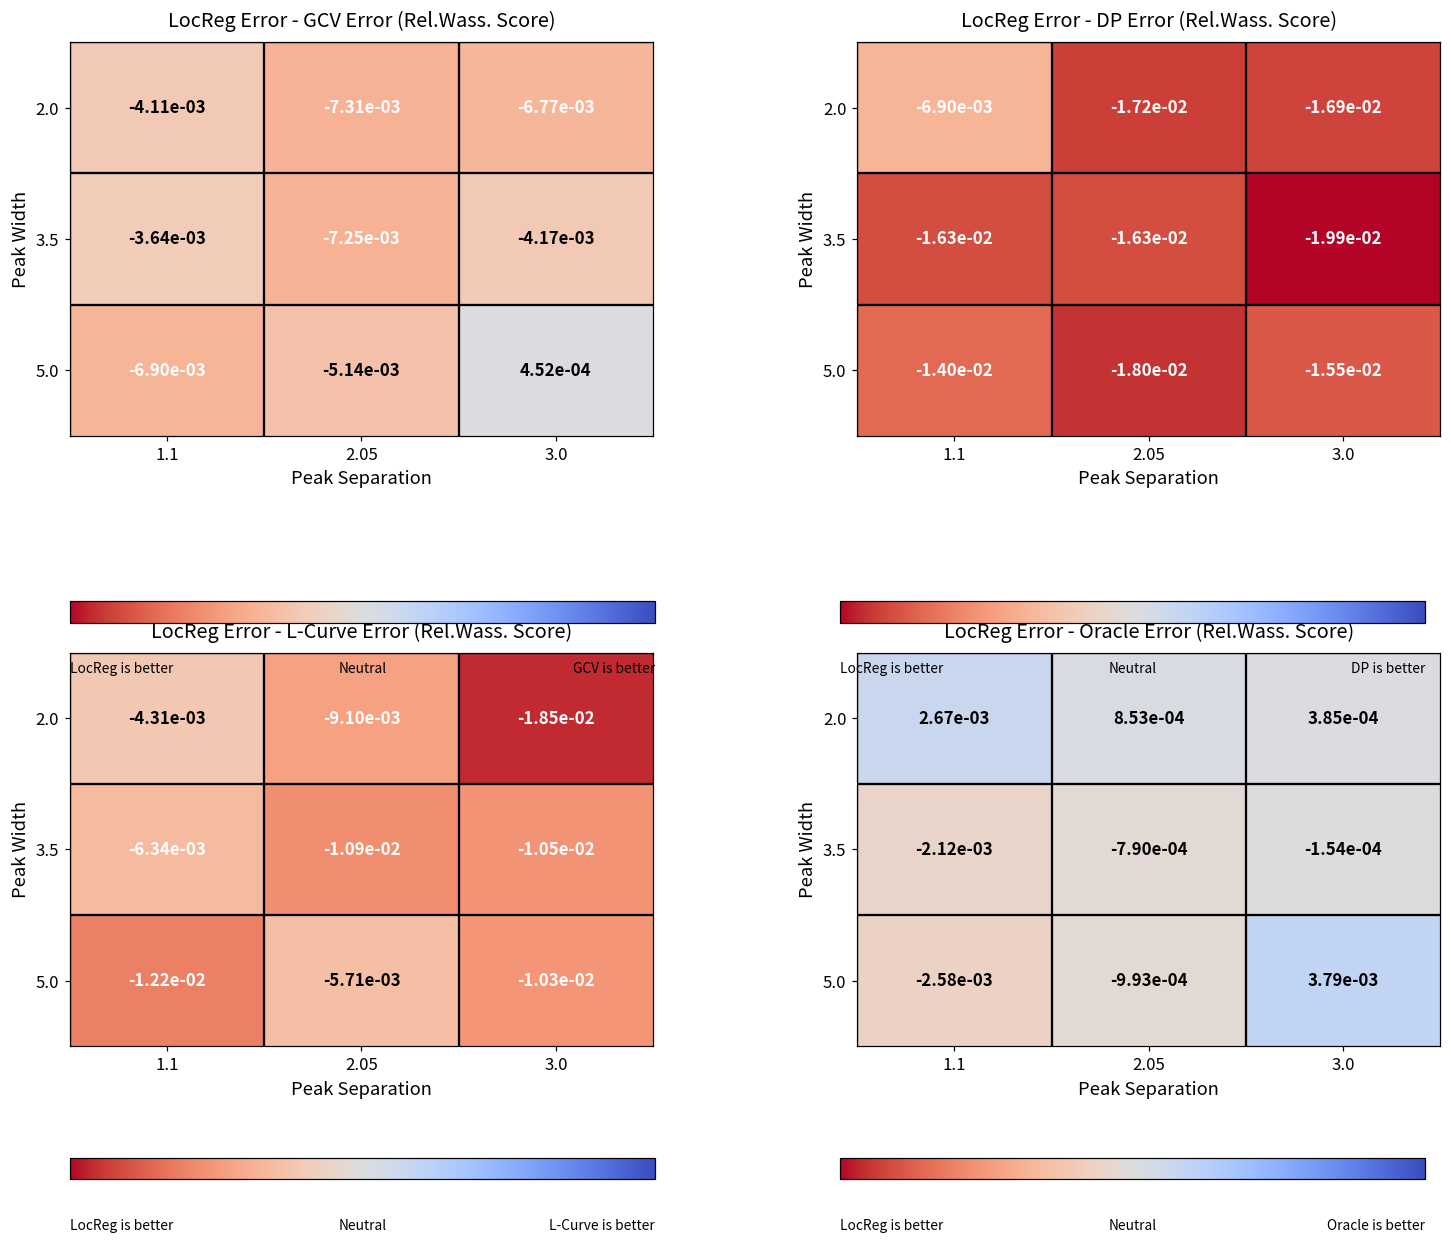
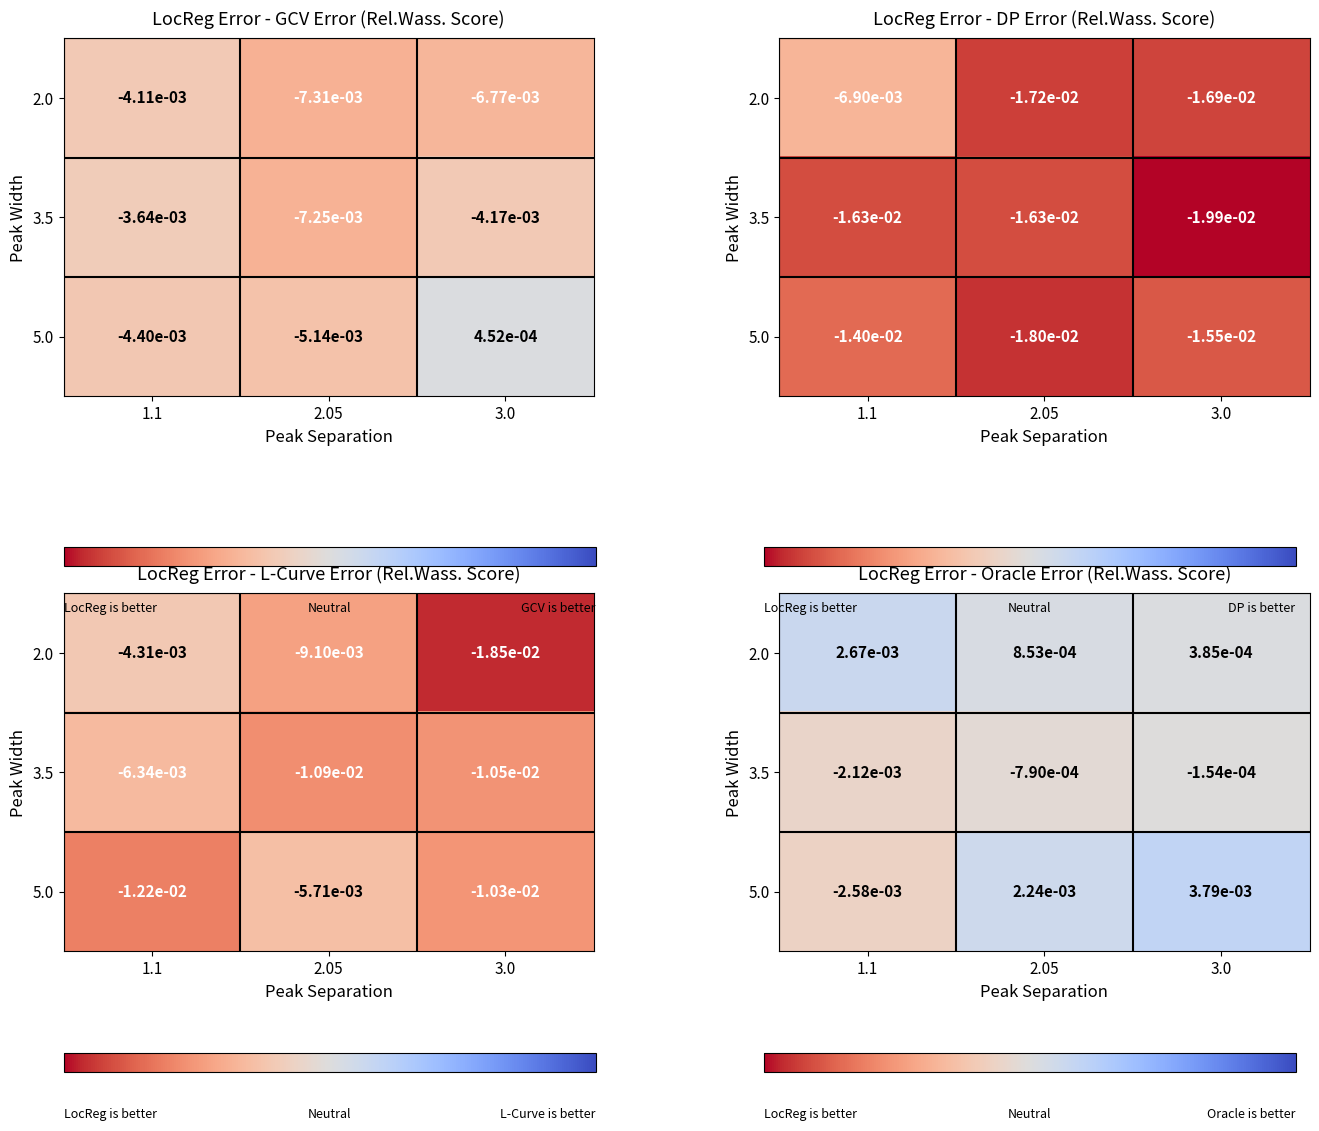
  {
    "LocReg Error - GCV Error (Rel.Wass. Score)": {
      "2.0": {
        "1.1": "-4.11e-03",
        "2.05": "-7.31e-03",
        "3.0": "-6.77e-03"
      },
      "3.5": {
        "1.1": "-3.64e-03",
        "2.05": "-7.25e-03",
        "3.0": "-4.17e-03"
      },
      "5.0": {
-       "1.1": "-6.90e-03",
+       "1.1": "-4.40e-03",
        "2.05": "-5.14e-03",
        "3.0": "4.52e-04"
      }
    },
    "LocReg Error - DP Error (Rel.Wass. Score)": {
      "2.0": {
        "1.1": "-6.90e-03",
        "2.05": "-1.72e-02",
        "3.0": "-1.69e-02"
      },
      "3.5": {
        "1.1": "-1.63e-02",
        "2.05": "-1.63e-02",
        "3.0": "-1.99e-02"
      },
      "5.0": {
        "1.1": "-1.40e-02",
        "2.05": "-1.80e-02",
        "3.0": "-1.55e-02"
      }
    },
    "LocReg Error - L-Curve Error (Rel.Wass. Score)": {
      "2.0": {
        "1.1": "-4.31e-03",
        "2.05": "-9.10e-03",
        "3.0": "-1.85e-02"
      },
      "3.5": {
        "1.1": "-6.34e-03",
        "2.05": "-1.09e-02",
        "3.0": "-1.05e-02"
      },
      "5.0": {
        "1.1": "-1.22e-02",
        "2.05": "-5.71e-03",
        "3.0": "-1.03e-02"
      }
    },
    "LocReg Error - Oracle Error (Rel.Wass. Score)": {
      "2.0": {
        "1.1": "2.67e-03",
        "2.05": "8.53e-04",
        "3.0": "3.85e-04"
      },
      "3.5": {
        "1.1": "-2.12e-03",
        "2.05": "-7.90e-04",
        "3.0": "-1.54e-04"
      },
      "5.0": {
        "1.1": "-2.58e-03",
-       "2.05": "-9.93e-04",
+       "2.05": "2.24e-03",
        "3.0": "3.79e-03"
      }
    }
  }
